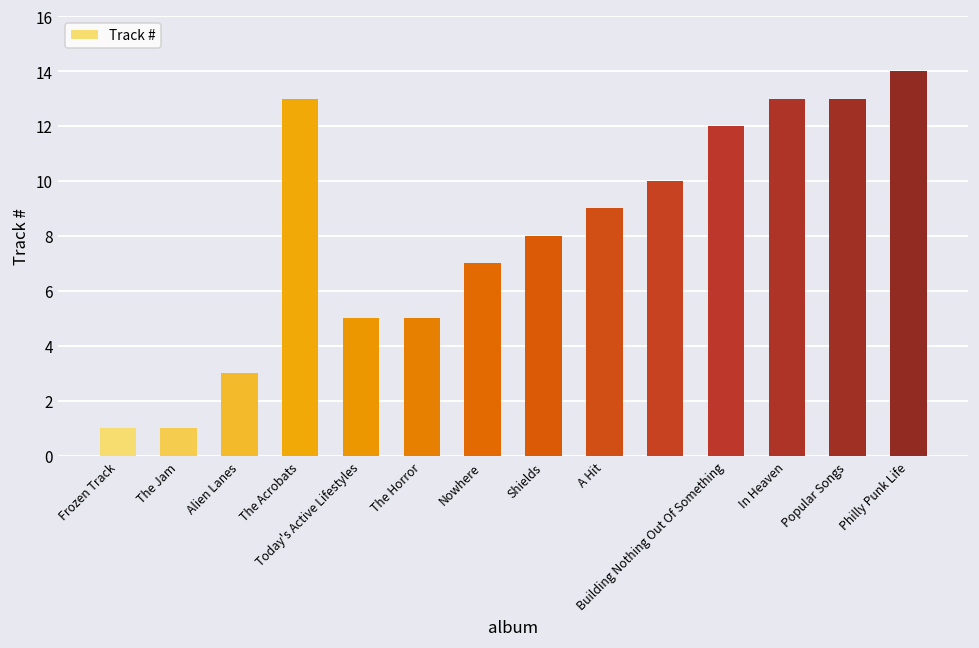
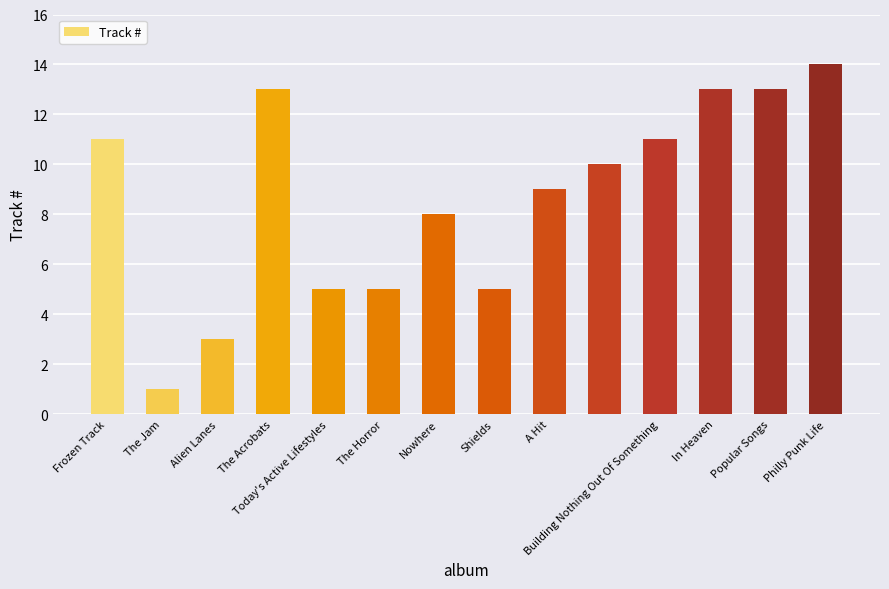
  {
-   "Frozen Track": 1,
+   "Frozen Track": 11,
    "The Jam": 1,
    "Alien Lanes": 3,
    "The Acrobats": 13,
    "Today's Active Lifestyles": 5,
    "The Horror": 5,
-   "Nowhere": 7,
-   "Shields": 8,
+   "Nowhere": 8,
+   "Shields": 5,
    "A Hit": 9,
-   "Building Nothing Out Of Something": 12,
+   "Building Nothing Out Of Something": 11,
    "In Heaven": 13,
    "Popular Songs": 13,
    "Philly Punk Life": 14
  }
